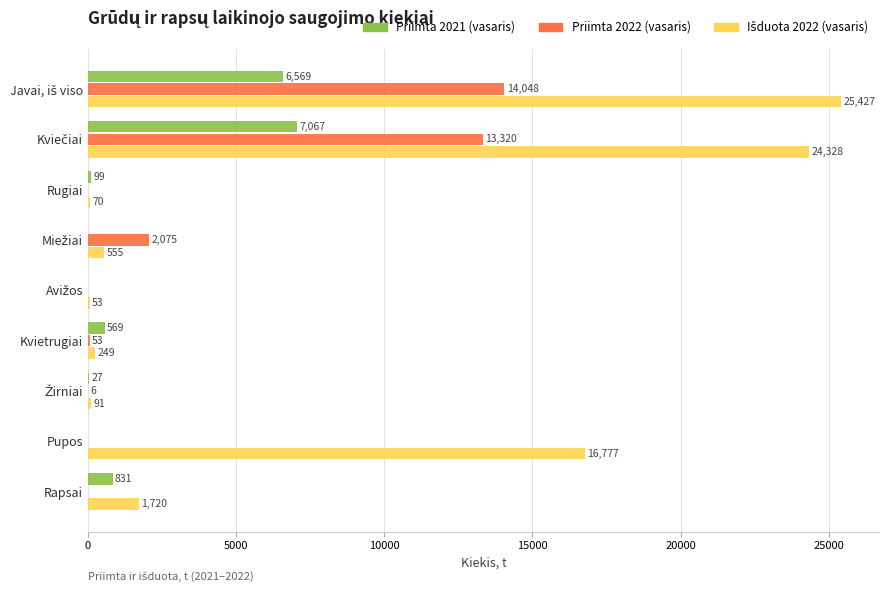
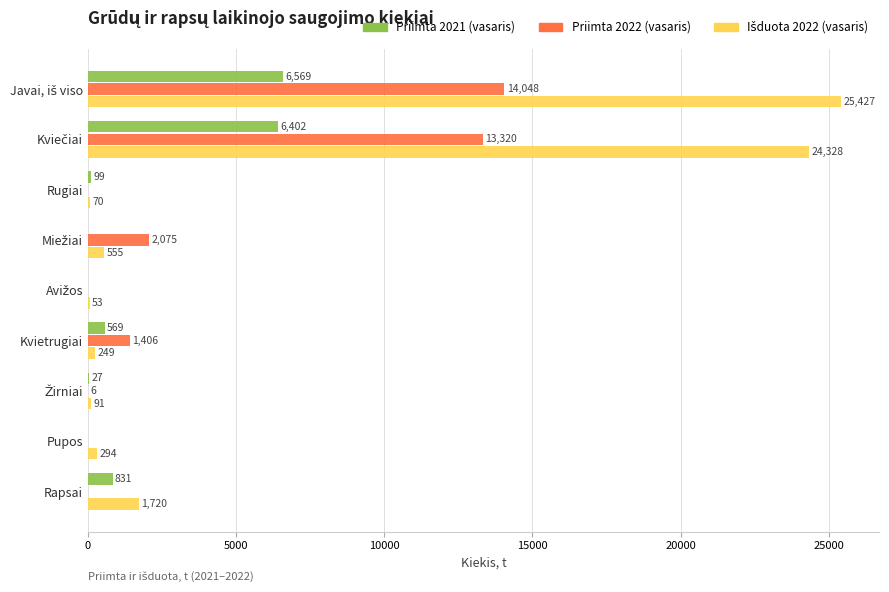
  {
    "Priimta 2021 (vasaris)": {
      "Javai, iš viso": "6,569",
-     "Kviečiai": "7,067",
+     "Kviečiai": "6,402",
      "Rugiai": "99",
      "Kvietrugiai": "569",
      "Žirniai": "27",
      "Rapsai": "831"
    },
    "Priimta 2022 (vasaris)": {
      "Javai, iš viso": "14,048",
      "Kviečiai": "13,320",
      "Miežiai": "2,075",
-     "Kvietrugiai": "53",
+     "Kvietrugiai": "1,406",
      "Žirniai": "6"
    },
    "Išduota 2022 (vasaris)": {
      "Javai, iš viso": "25,427",
      "Kviečiai": "24,328",
      "Rugiai": "70",
      "Miežiai": "555",
      "Avižos": "53",
      "Kvietrugiai": "249",
      "Žirniai": "91",
-     "Pupos": "16,777",
+     "Pupos": "294",
      "Rapsai": "1,720"
    }
  }
